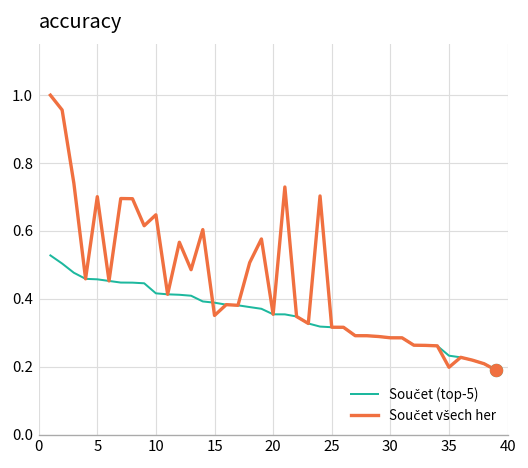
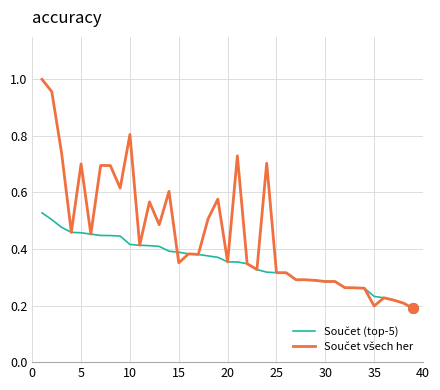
  {
    "Součet všech her": {
      "5": 0.70,
-     "10": 0.65,
+     "10": 0.81,
      "15": 0.35,
      "35": 0.20
    }
  }
